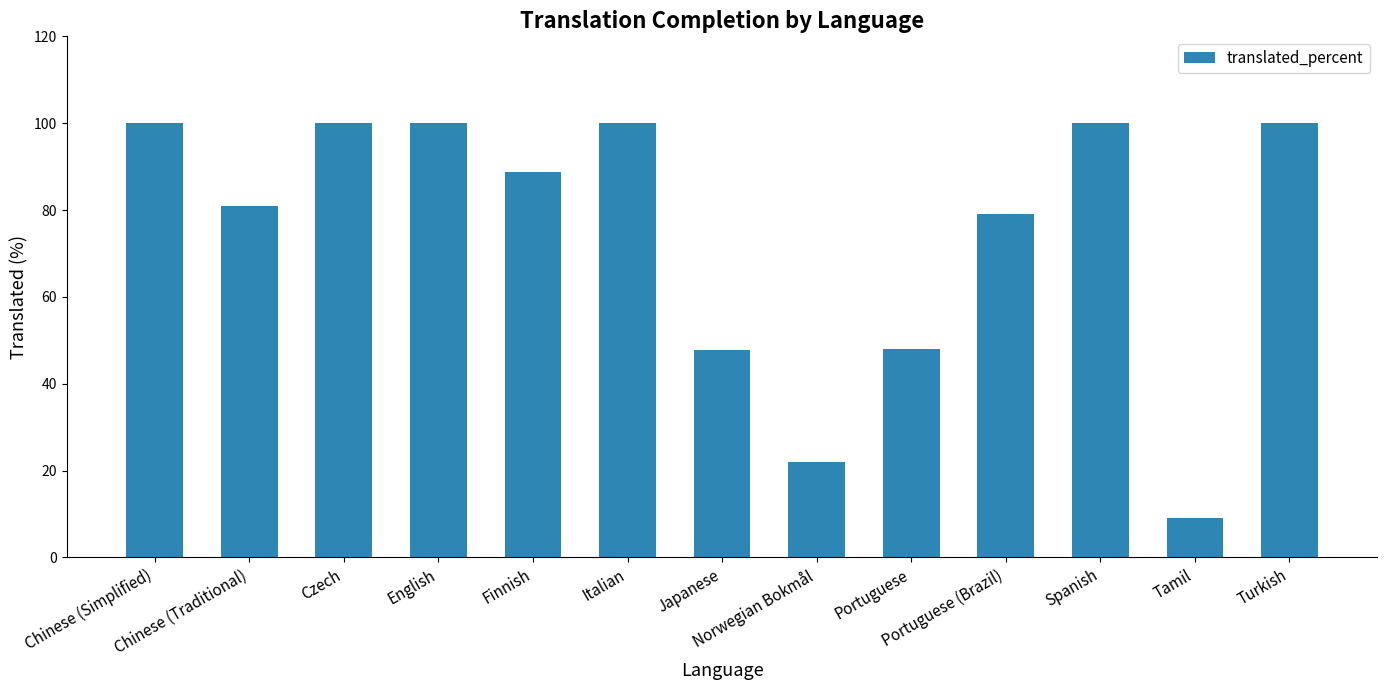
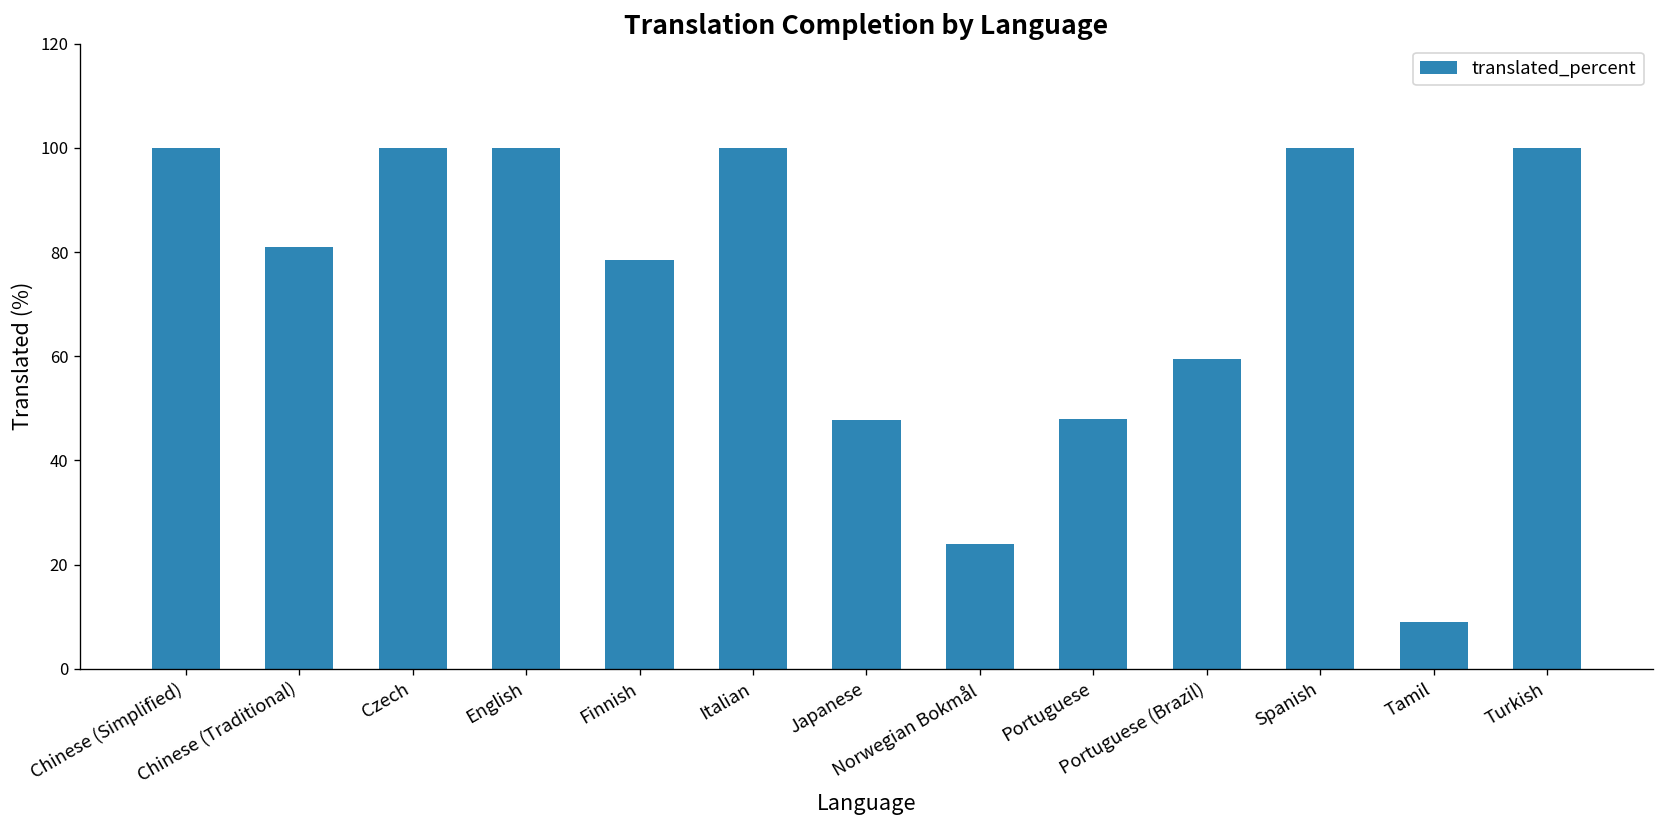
  {
    "Chinese (Simplified)": 100,
    "Chinese (Traditional)": 81,
    "Czech": 100,
    "English": 100,
-   "Finnish": 89,
+   "Finnish": 79,
    "Italian": 100,
    "Japanese": 48,
-   "Norwegian Bokmål": 22,
+   "Norwegian Bokmål": 24,
    "Portuguese": 48,
-   "Portuguese (Brazil)": 79,
+   "Portuguese (Brazil)": 59,
    "Spanish": 100,
    "Tamil": 9,
    "Turkish": 100
  }
